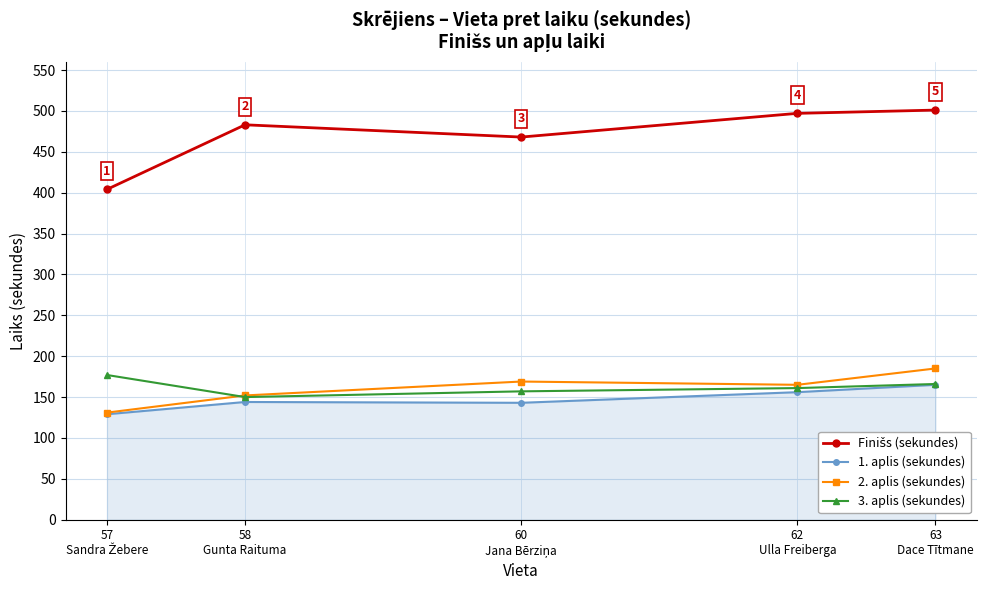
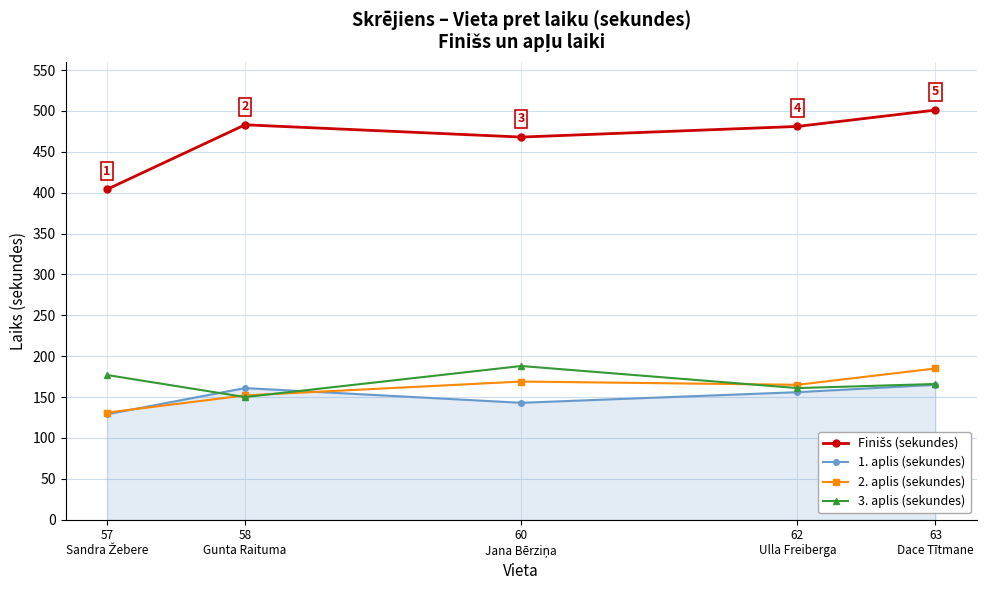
  {
    "Finišs (sekundes)": {
-     "62 Ulla Freiberga": 500
+     "62 Ulla Freiberga": 480
    },
    "1. aplis (sekundes)": {
-     "58 Gunta Raituma": 140,
+     "58 Gunta Raituma": 160,
      "60 Jana Bērziņa": 140,
      "62 Ulla Freiberga": 160
    },
    "2. aplis (sekundes)": {
      "60 Jana Bērziņa": 170,
      "62 Ulla Freiberga": 170,
      "63 Dace Tītmane": 190
    },
    "3. aplis (sekundes)": {
      "57 Sandra Žebere": 180,
-     "60 Jana Bērziņa": 160,
+     "60 Jana Bērziņa": 190,
      "62 Ulla Freiberga": 160
    }
  }
